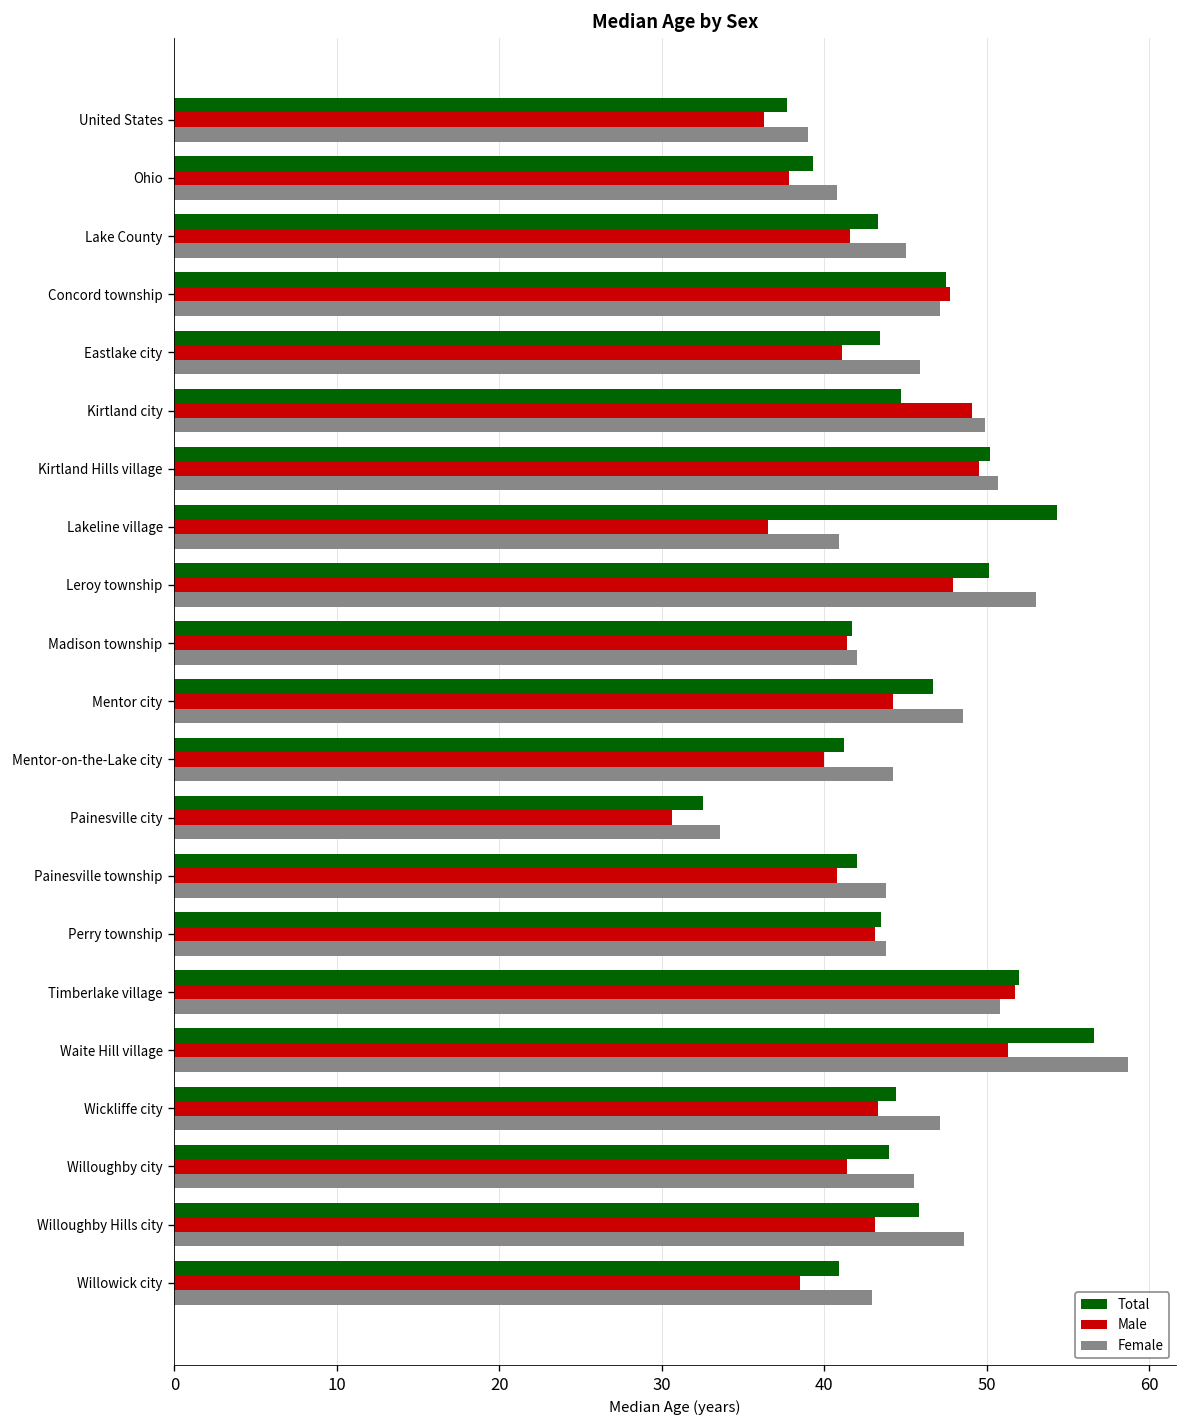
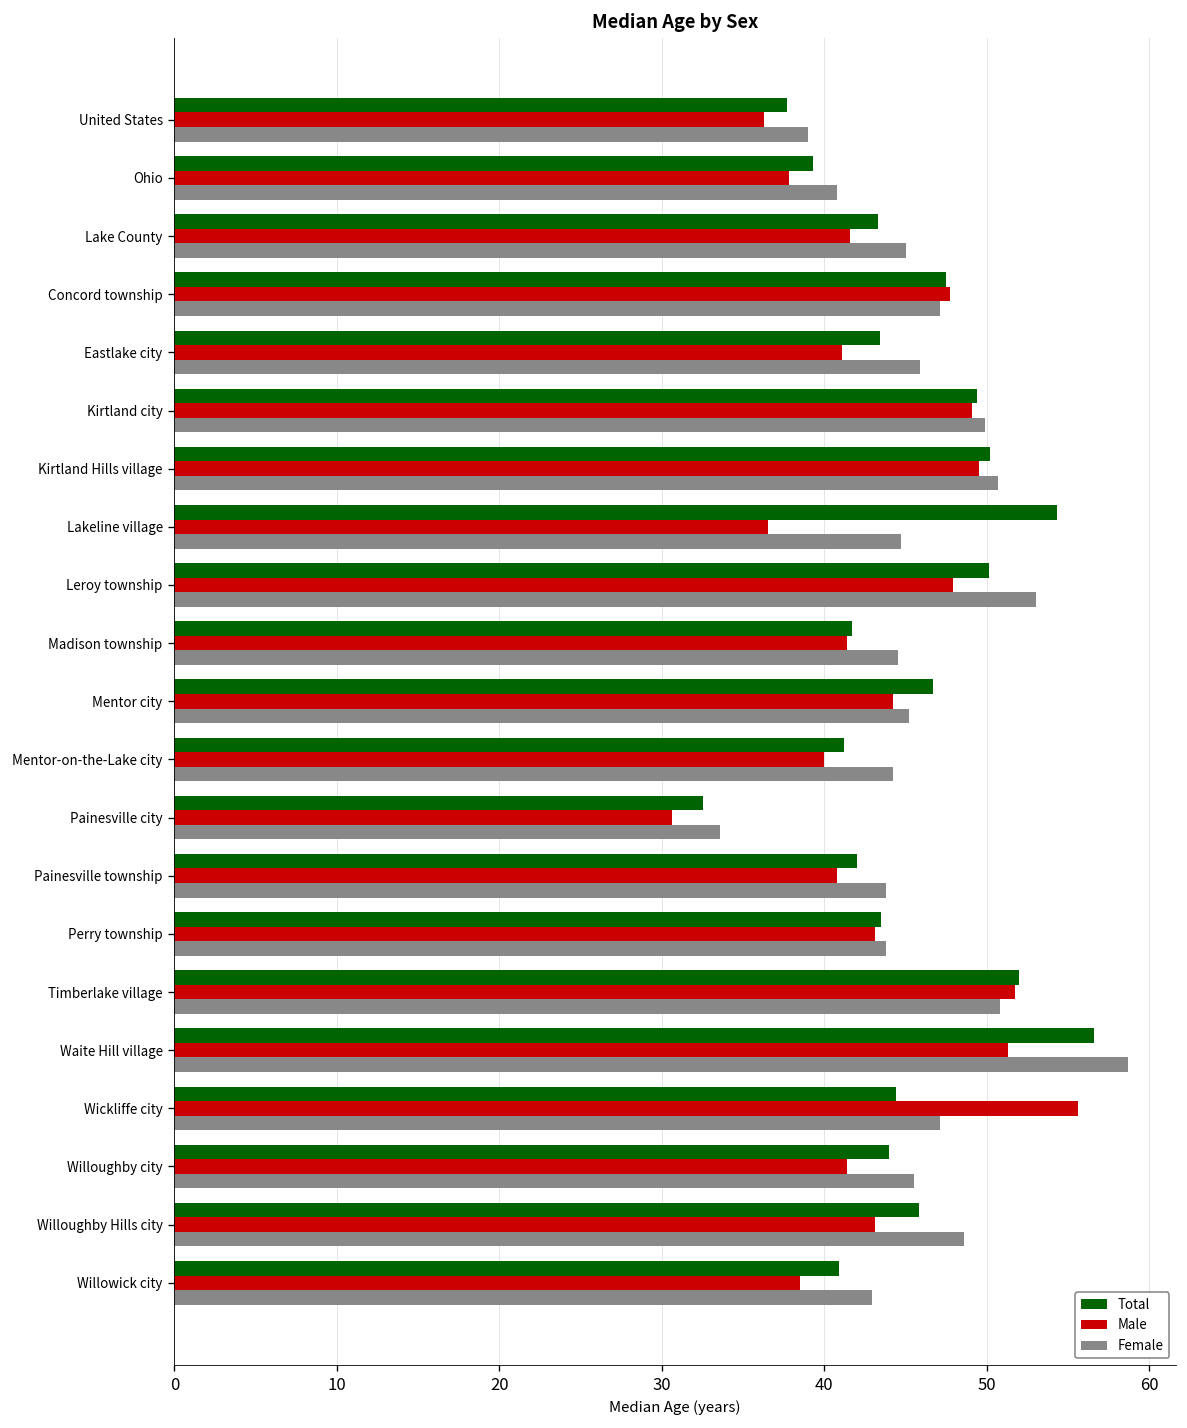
  {
    "Total": {
      "United States": 37.7,
      "Ohio": 39.3,
      "Lake County": 43.3,
      "Concord township": 47.5,
      "Eastlake city": 43.4,
-     "Kirtland city": 44.7,
+     "Kirtland city": 49.4,
      "Kirtland Hills village": 50.2,
      "Lakeline village": 54.3,
      "Leroy township": 50.1,
      "Madison township": 41.7,
      "Mentor city": 46.7,
      "Mentor-on-the-Lake city": 41.2,
      "Painesville city": 32.5,
      "Painesville township": 42.0,
      "Perry township": 43.5,
      "Timberlake village": 52.0,
      "Waite Hill village": 56.6,
      "Wickliffe city": 44.4,
      "Willoughby city": 44.0,
      "Willoughby Hills city": 45.8,
      "Willowick city": 40.9
    },
    "Male": {
      "United States": 36.3,
      "Ohio": 37.8,
      "Lake County": 41.6,
      "Concord township": 47.7,
      "Eastlake city": 41.1,
      "Kirtland city": 49.1,
      "Kirtland Hills village": 49.5,
      "Lakeline village": 36.5,
      "Leroy township": 47.9,
      "Madison township": 41.4,
      "Mentor city": 44.2,
      "Mentor-on-the-Lake city": 40.0,
      "Painesville city": 30.6,
      "Painesville township": 40.8,
      "Perry township": 43.1,
      "Timberlake village": 51.7,
      "Waite Hill village": 51.3,
-     "Wickliffe city": 43.3,
+     "Wickliffe city": 55.6,
      "Willoughby city": 41.4,
      "Willoughby Hills city": 43.1,
      "Willowick city": 38.5
    },
    "Female": {
      "United States": 39.0,
      "Ohio": 40.8,
      "Lake County": 45.0,
      "Concord township": 47.1,
      "Eastlake city": 45.9,
      "Kirtland city": 49.9,
      "Kirtland Hills village": 50.7,
-     "Lakeline village": 40.9,
+     "Lakeline village": 44.7,
      "Leroy township": 53.0,
-     "Madison township": 42.0,
-     "Mentor city": 48.5,
+     "Madison township": 44.5,
+     "Mentor city": 45.2,
      "Mentor-on-the-Lake city": 44.2,
      "Painesville city": 33.6,
      "Painesville township": 43.8,
      "Perry township": 43.8,
      "Timberlake village": 50.8,
      "Waite Hill village": 58.7,
      "Wickliffe city": 47.1,
      "Willoughby city": 45.5,
      "Willoughby Hills city": 48.6,
      "Willowick city": 42.9
    }
  }
